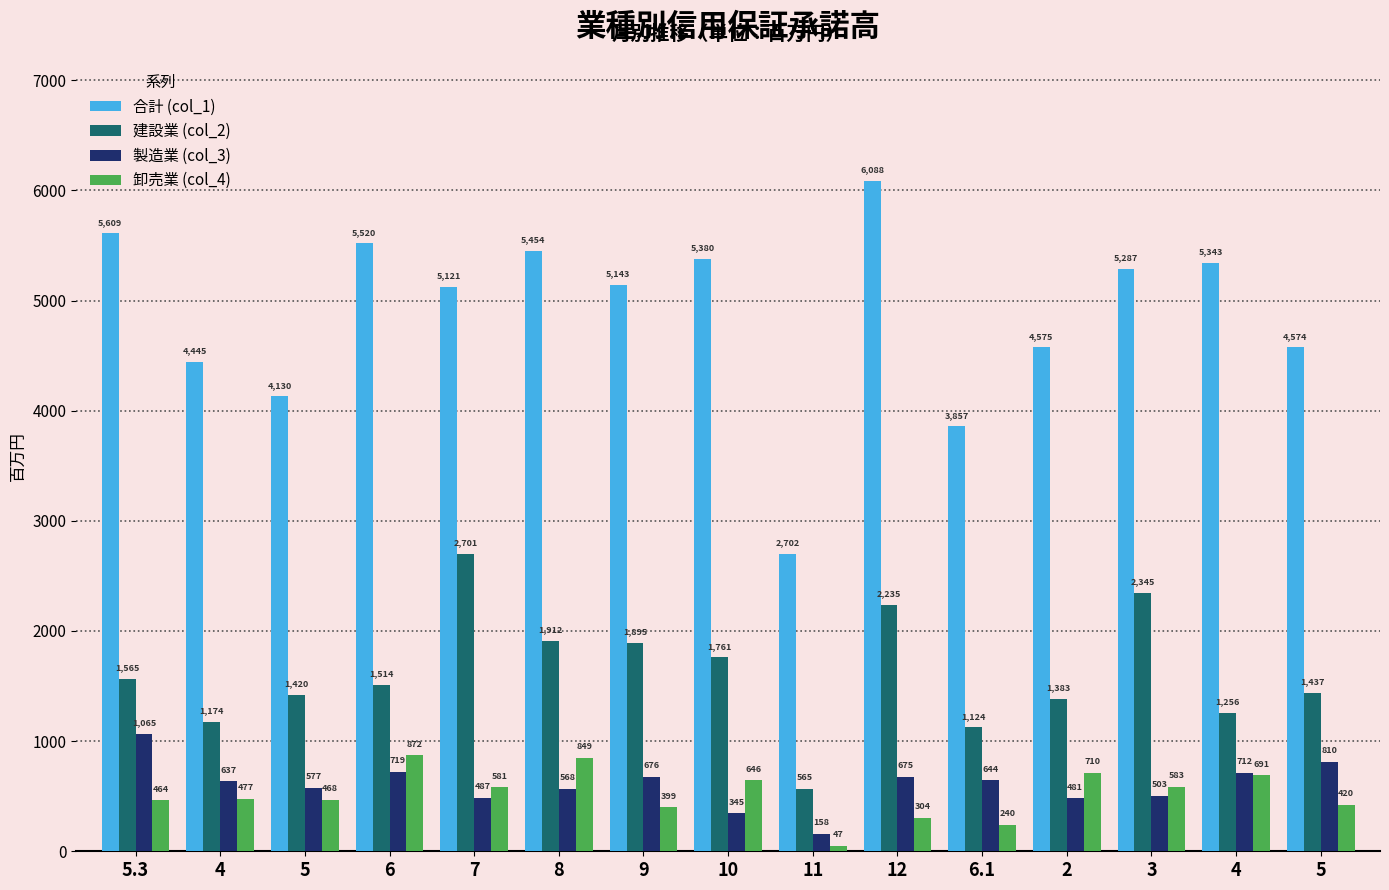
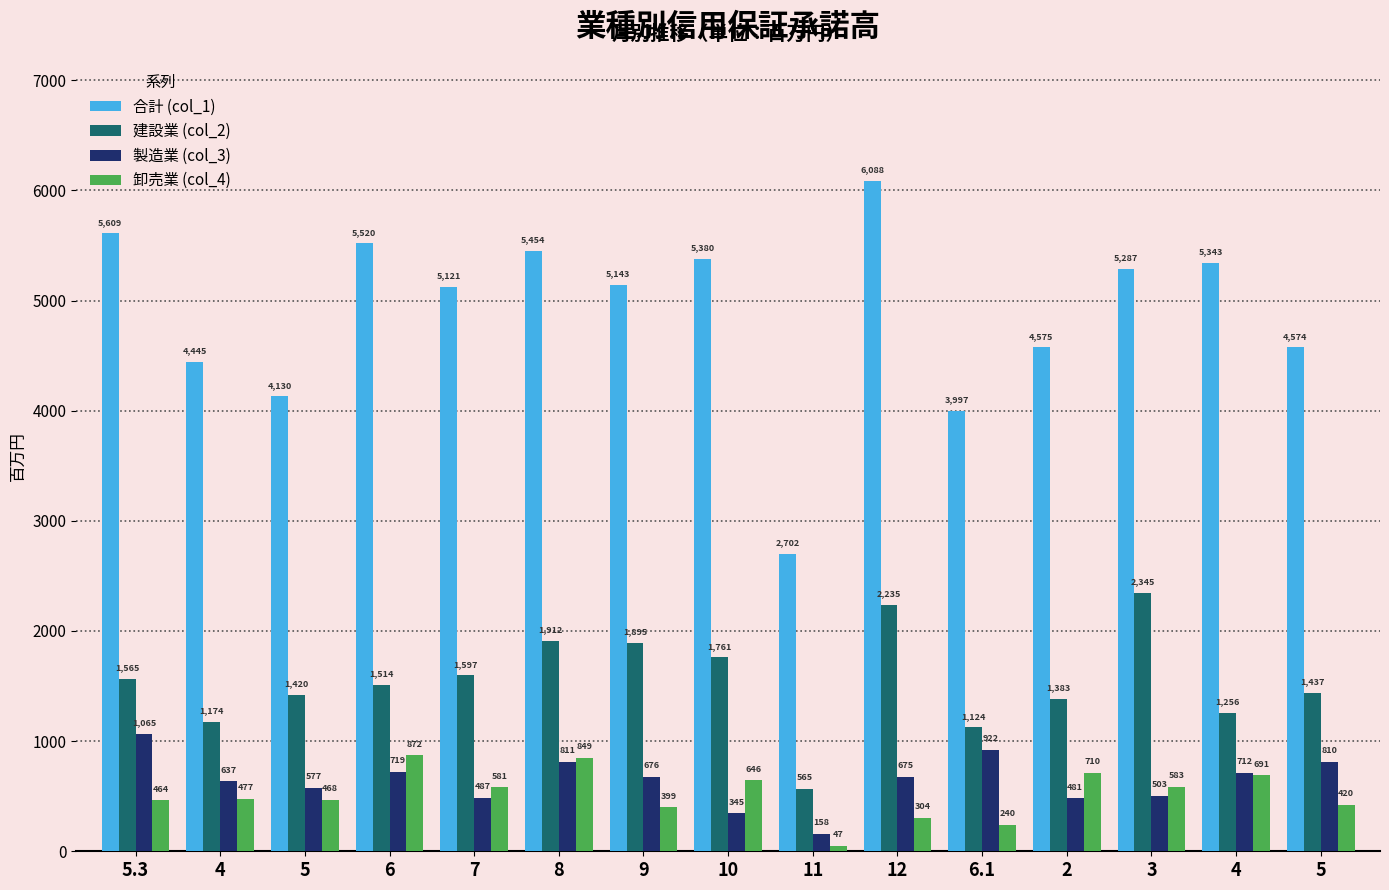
  {
    "合計 (col_1)": {
      "5.3": "5,609",
      "6": "5,520",
      "7": "5,121",
      "8": "5,454",
      "9": "5,143",
      "10": "5,380",
      "11": "2,702",
      "12": "6,088",
-     "6.1": "3,857",
+     "6.1": "3,997",
      "2": "4,575",
      "3": "5,287"
    },
    "建設業 (col_2)": {
      "5.3": "1,565",
      "6": "1,514",
-     "7": "2,701",
+     "7": "1,597",
      "8": "1,912",
      "9": "1,895",
      "10": "1,761",
      "11": "565",
      "12": "2,235",
      "6.1": "1,124",
      "2": "1,383",
      "3": "2,345"
    },
    "製造業 (col_3)": {
      "5.3": "1,065",
      "6": "719",
      "7": "487",
-     "8": "568",
+     "8": "811",
      "9": "676",
      "10": "345",
      "11": "158",
      "12": "675",
-     "6.1": "644",
+     "6.1": "922",
      "2": "481",
      "3": "503"
    },
    "卸売業 (col_4)": {
      "5.3": "464",
      "6": "872",
      "7": "581",
      "8": "849",
      "9": "399",
      "10": "646",
      "11": "47",
      "12": "304",
      "6.1": "240",
      "2": "710",
      "3": "583"
    }
  }
